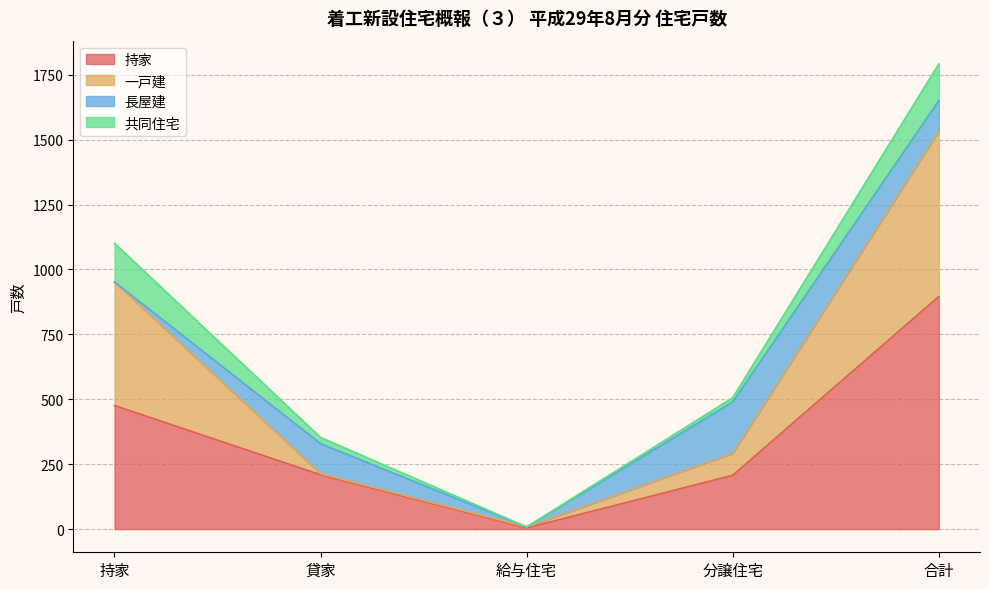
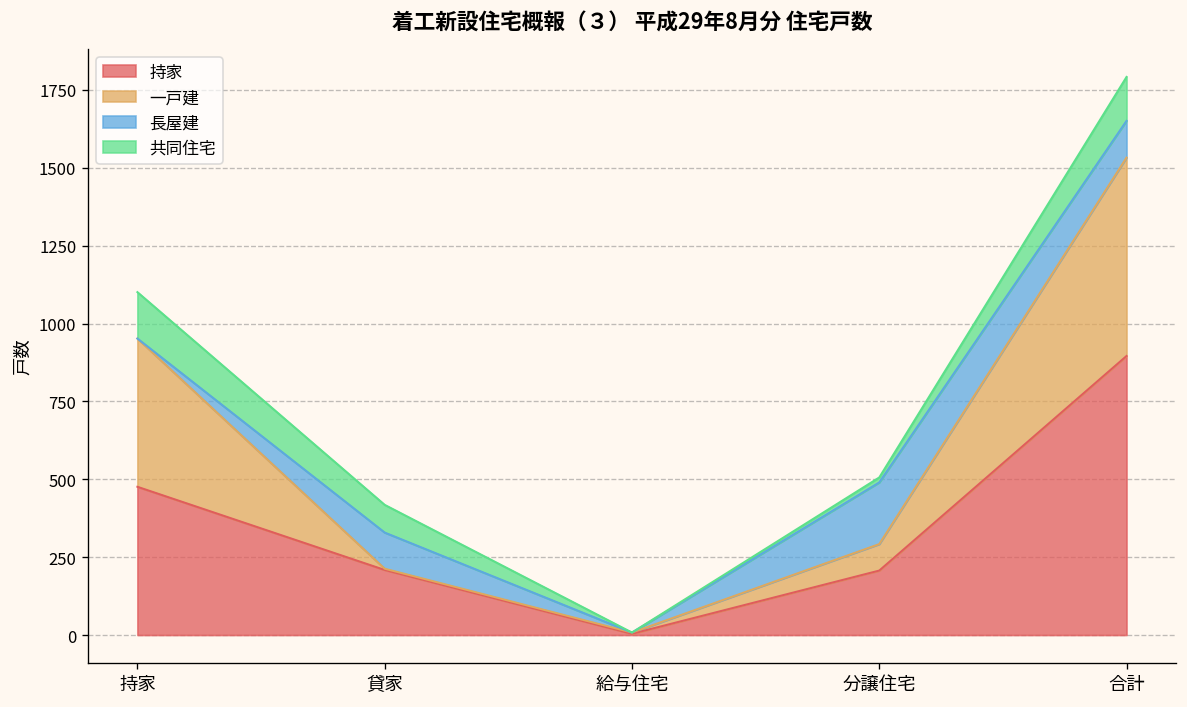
  {
    "持家": {
      "持家": 480,
      "分譲住宅": 210,
      "合計": 900
    },
    "一戸建": {
      "分譲住宅": 90,
      "合計": 640
    },
    "長屋建": {
      "貸家": 120,
      "分譲住宅": 200,
      "合計": 120
    },
    "共同住宅": {
      "持家": 150,
-     "貸家": 20,
+     "貸家": 90,
      "分譲住宅": 20,
      "合計": 140
    }
  }
